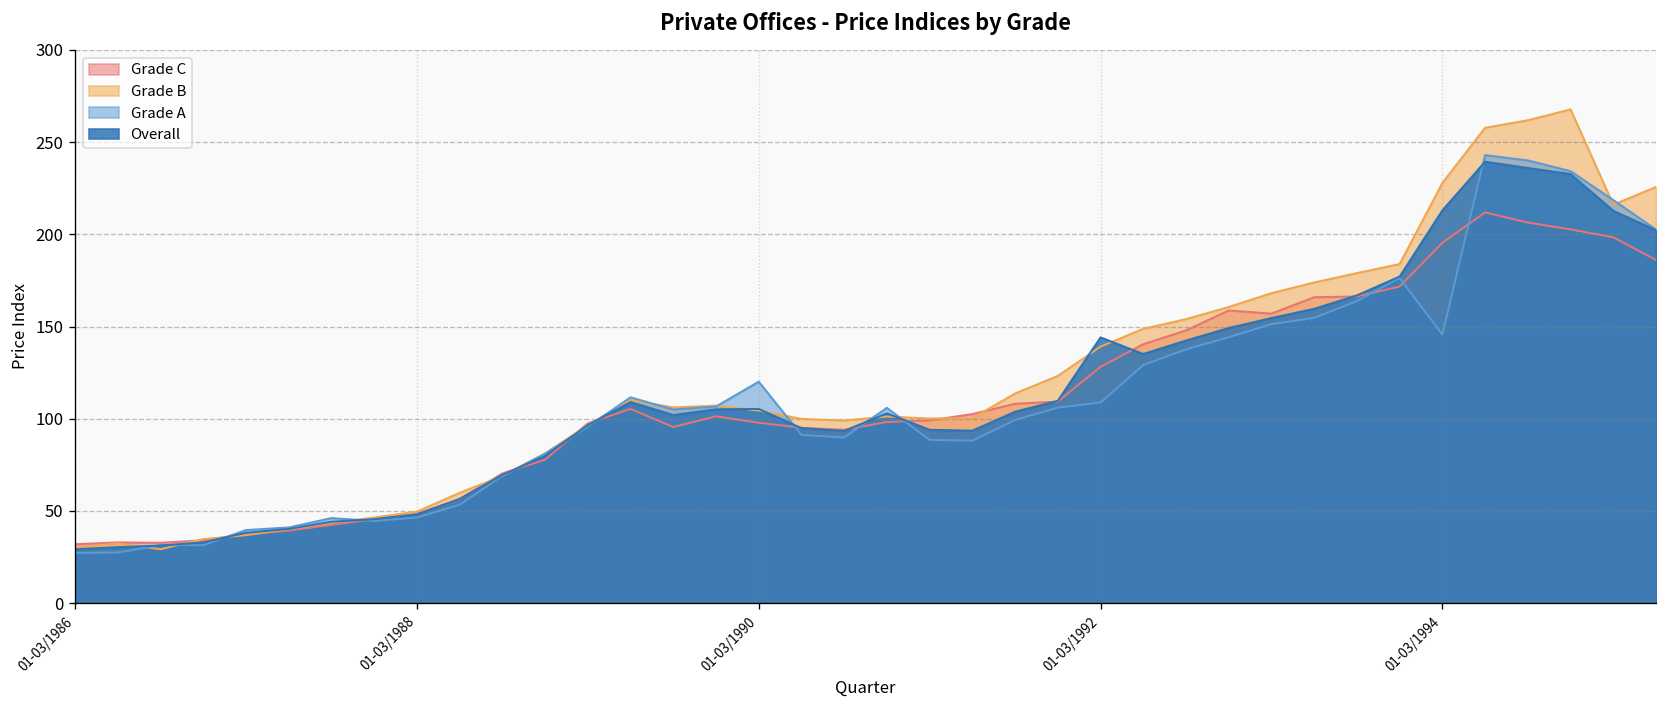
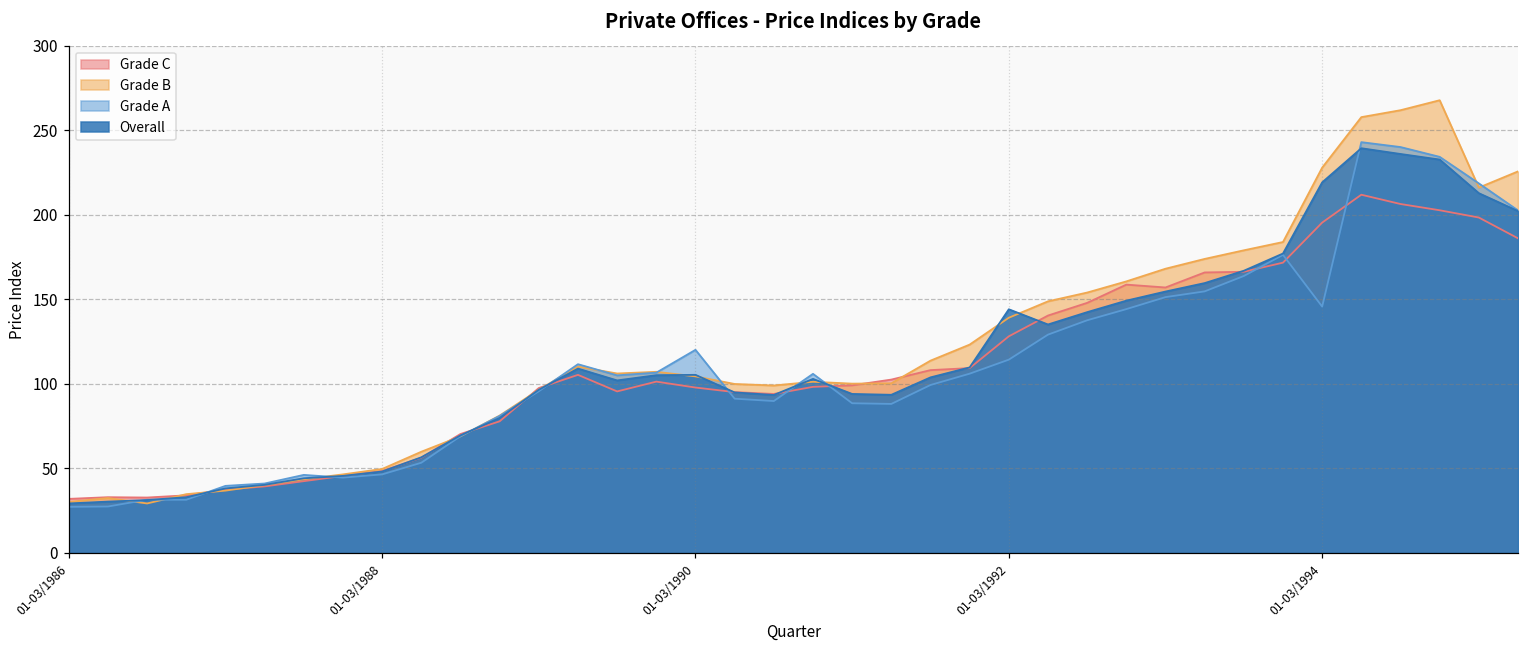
  {
    "Grade A": {
      "01-03/1986": 27,
      "01-03/1988": 46,
      "01-03/1990": 120,
-     "01-03/1992": 109,
+     "01-03/1992": 114,
      "01-03/1994": 146
    },
    "Overall": {
      "01-03/1992": 144,
-     "01-03/1994": 213
+     "01-03/1994": 219
    }
  }
